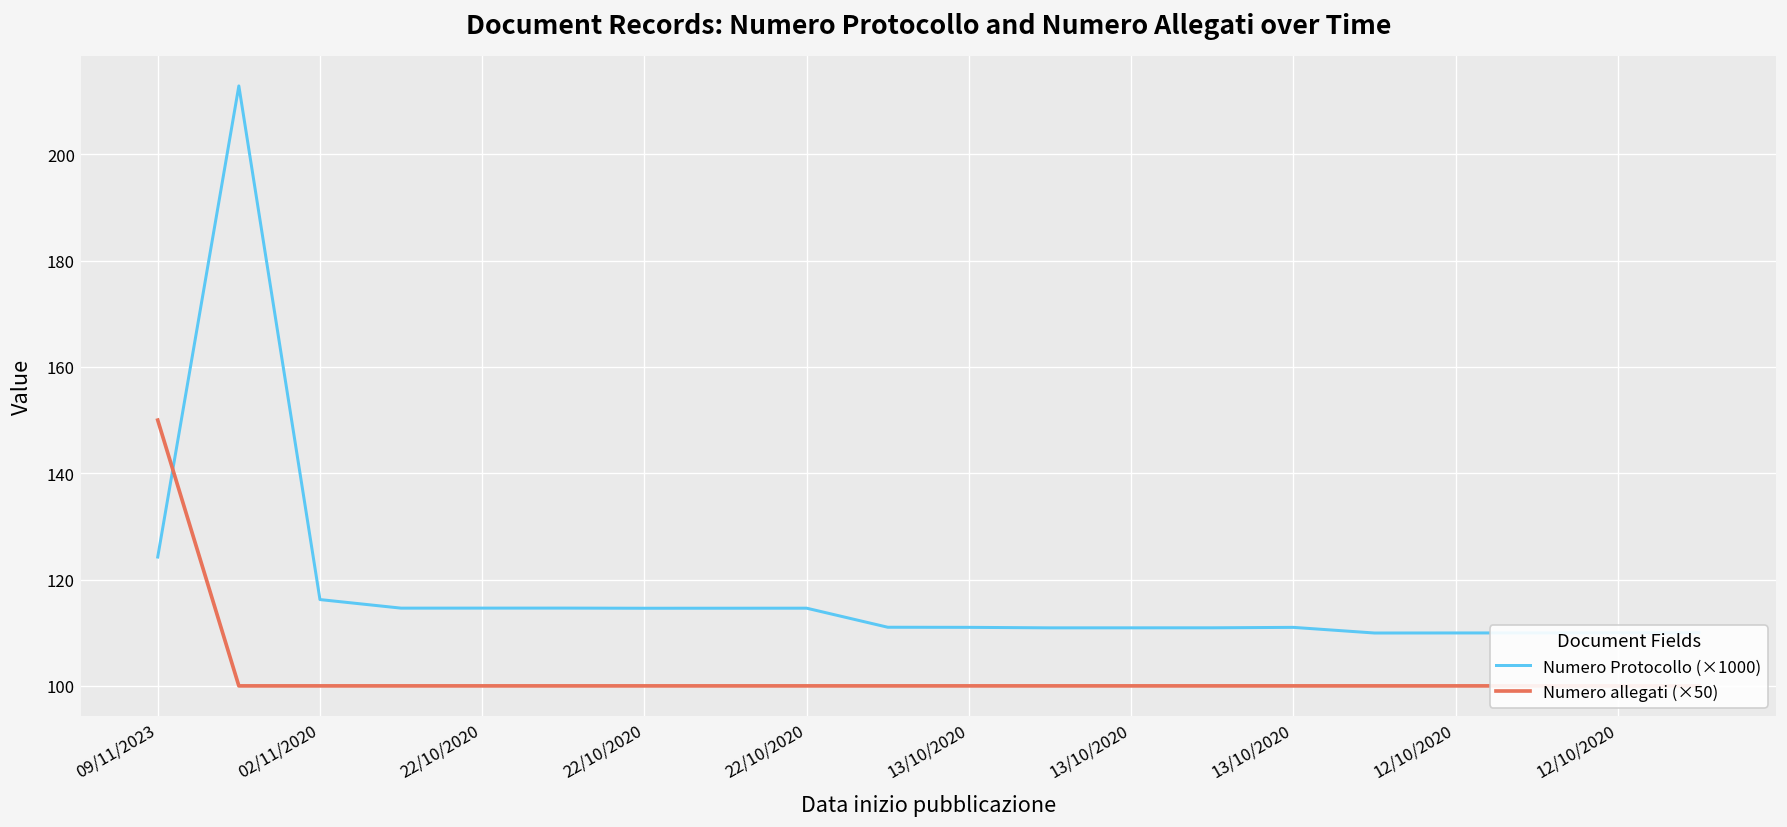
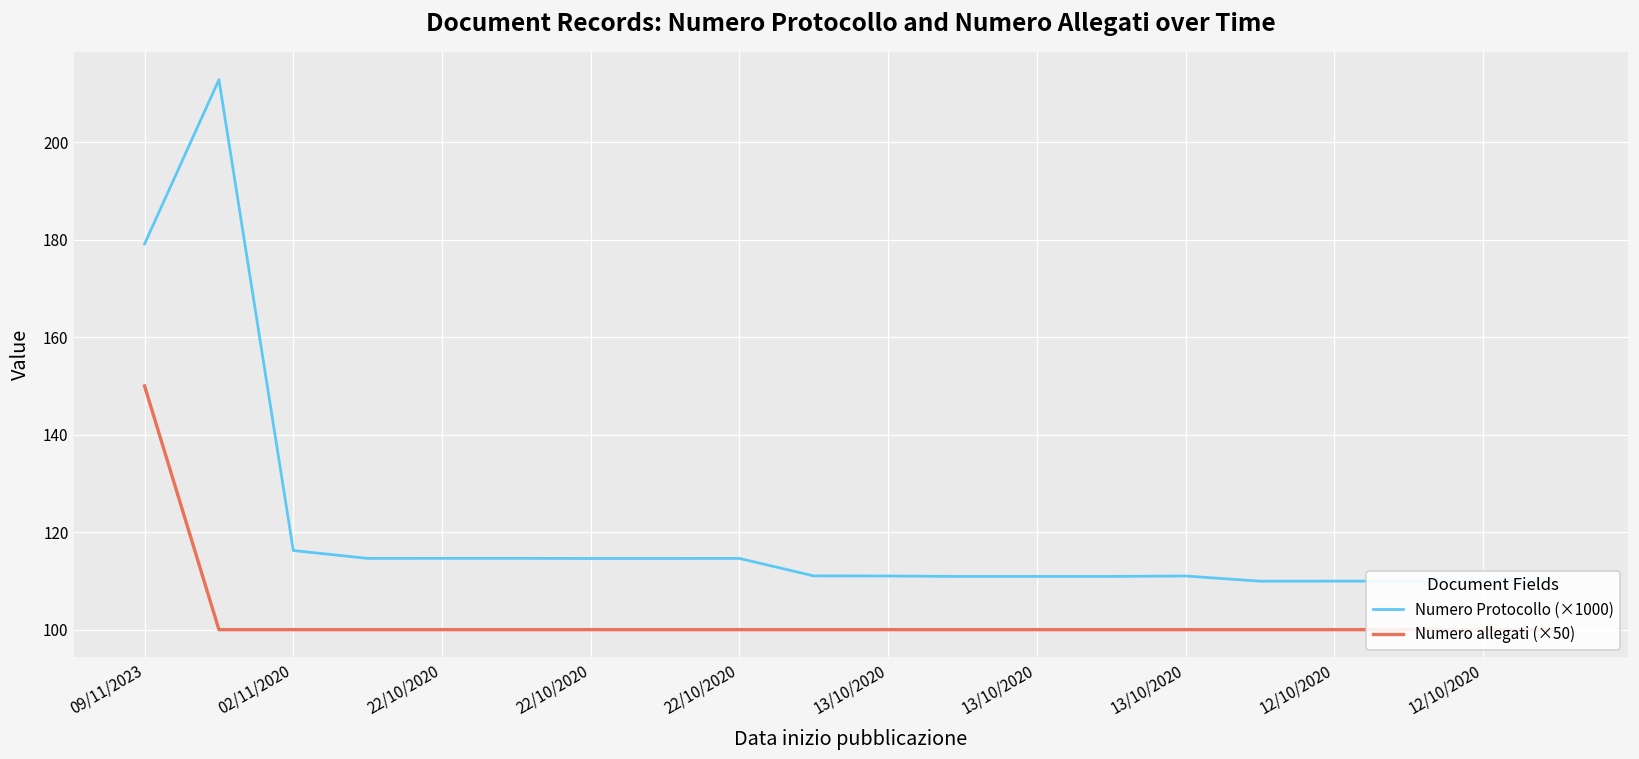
  {
    "Numero Protocollo (×1000)": {
-     "09/11/2023": 124,
+     "09/11/2023": 179,
      "02/11/2020": 116
    },
    "Numero allegati (×50)": {
      "09/11/2023": 150,
      "02/11/2020": 100
    }
  }
